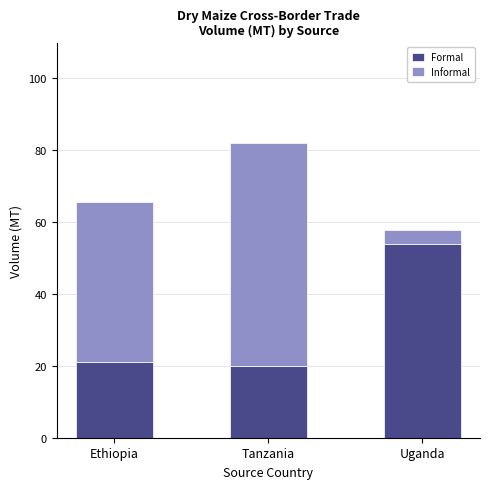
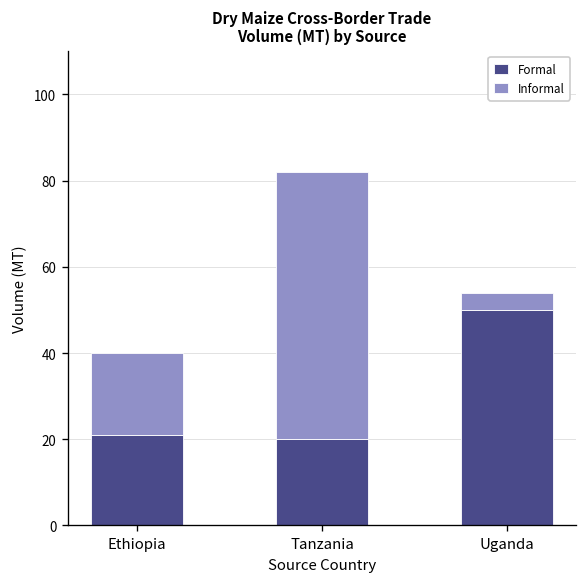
  {
    "Formal": {
      "Ethiopia": 21,
      "Tanzania": 20,
-     "Uganda": 54
+     "Uganda": 50
    },
    "Informal": {
-     "Ethiopia": 45,
+     "Ethiopia": 19,
      "Tanzania": 62,
      "Uganda": 4
    }
  }
